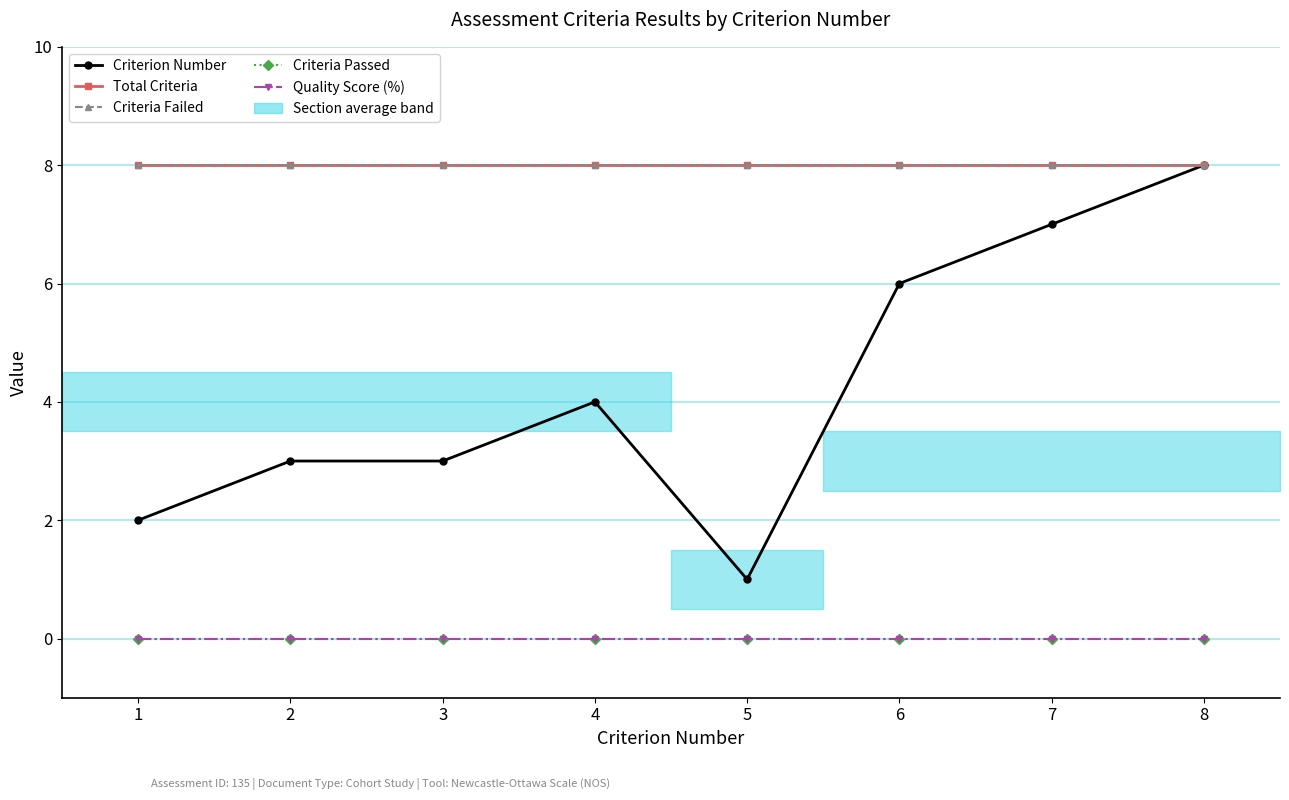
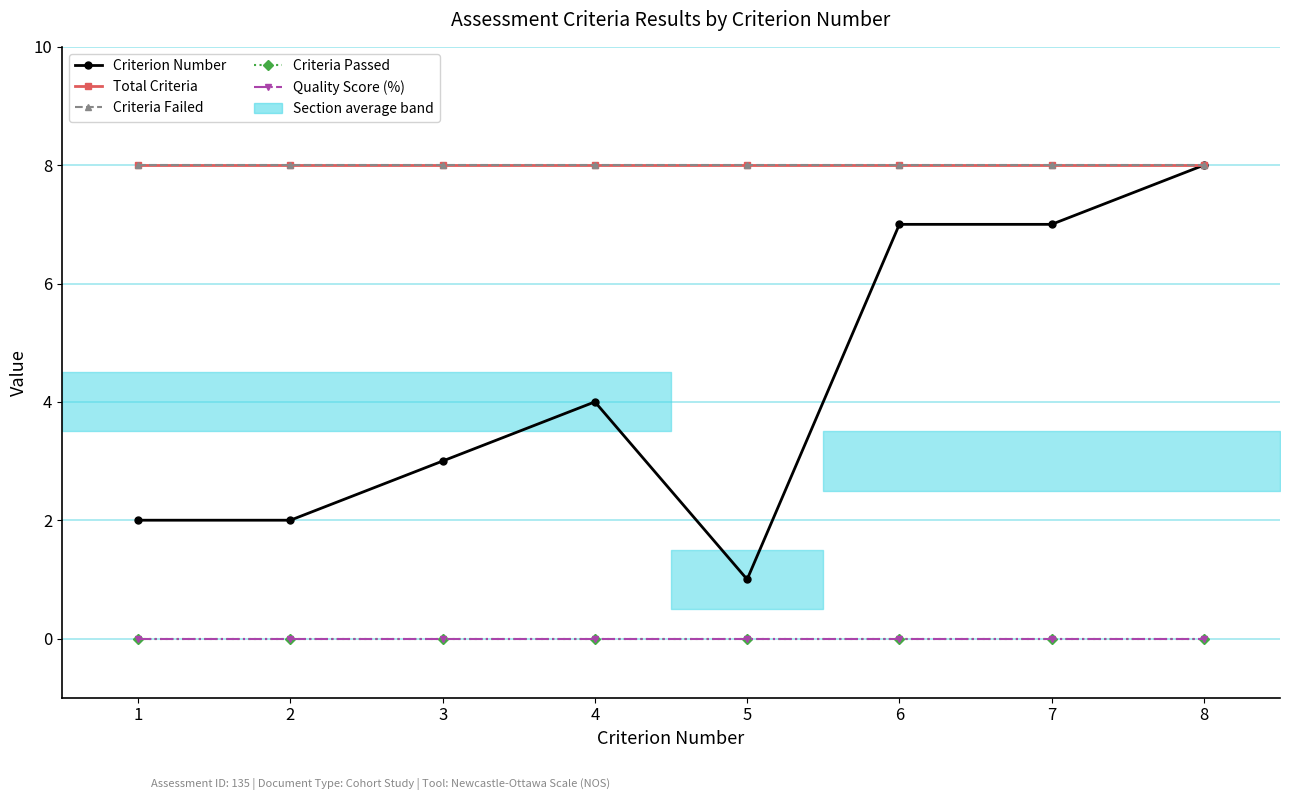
  {
    "Criterion Number": {
      "1": 2,
-     "2": 3,
+     "2": 2,
      "3": 3,
      "4": 4,
      "5": 1,
-     "6": 6,
+     "6": 7,
      "7": 7
    },
    "Criteria Failed": {
      "1": 8,
      "2": 8,
      "3": 8,
      "4": 8,
      "5": 8,
      "6": 8,
      "7": 8
    },
    "Quality Score (%)": {
      "1": 0,
      "2": 0,
      "3": 0,
      "4": 0,
      "5": 0,
      "6": 0,
      "7": 0,
      "8": 0
    }
  }
